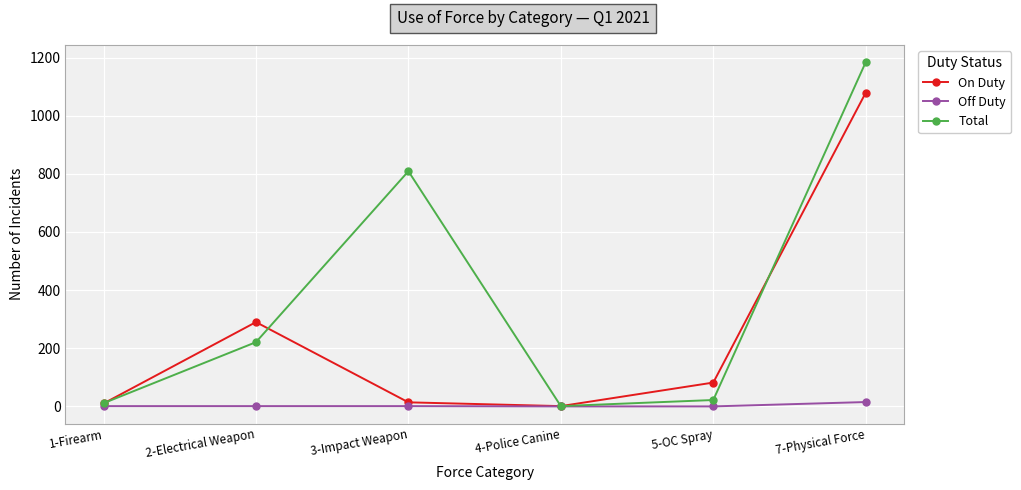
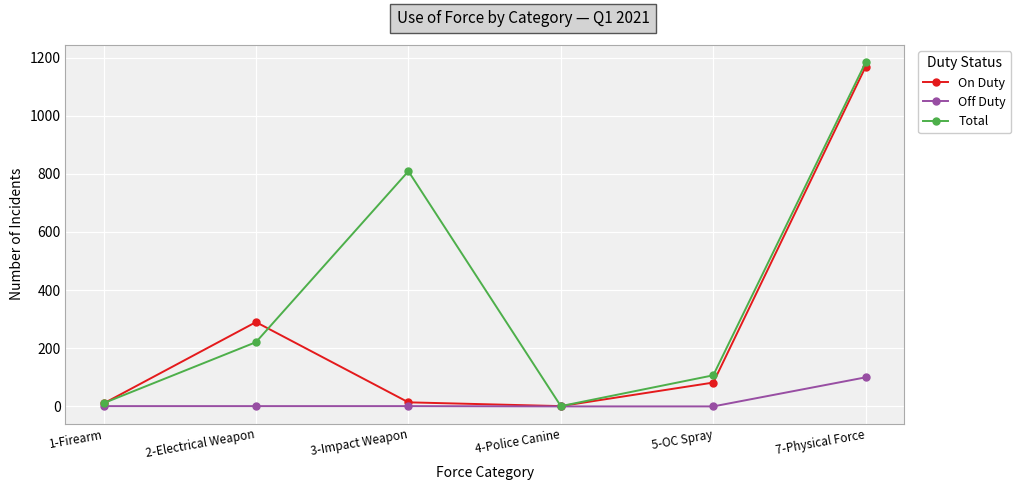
  {
    "On Duty": {
      "2-Electrical Weapon": 290,
      "3-Impact Weapon": 10,
      "5-OC Spray": 80,
-     "7-Physical Force": 1080
+     "7-Physical Force": 1170
    },
    "Off Duty": {
      "1-Firearm": 0,
      "2-Electrical Weapon": 0,
      "3-Impact Weapon": 0,
      "5-OC Spray": 0,
-     "7-Physical Force": 20
+     "7-Physical Force": 100
    },
    "Total": {
      "2-Electrical Weapon": 220,
      "3-Impact Weapon": 810,
-     "5-OC Spray": 20,
+     "5-OC Spray": 110,
      "7-Physical Force": 1180
    }
  }
